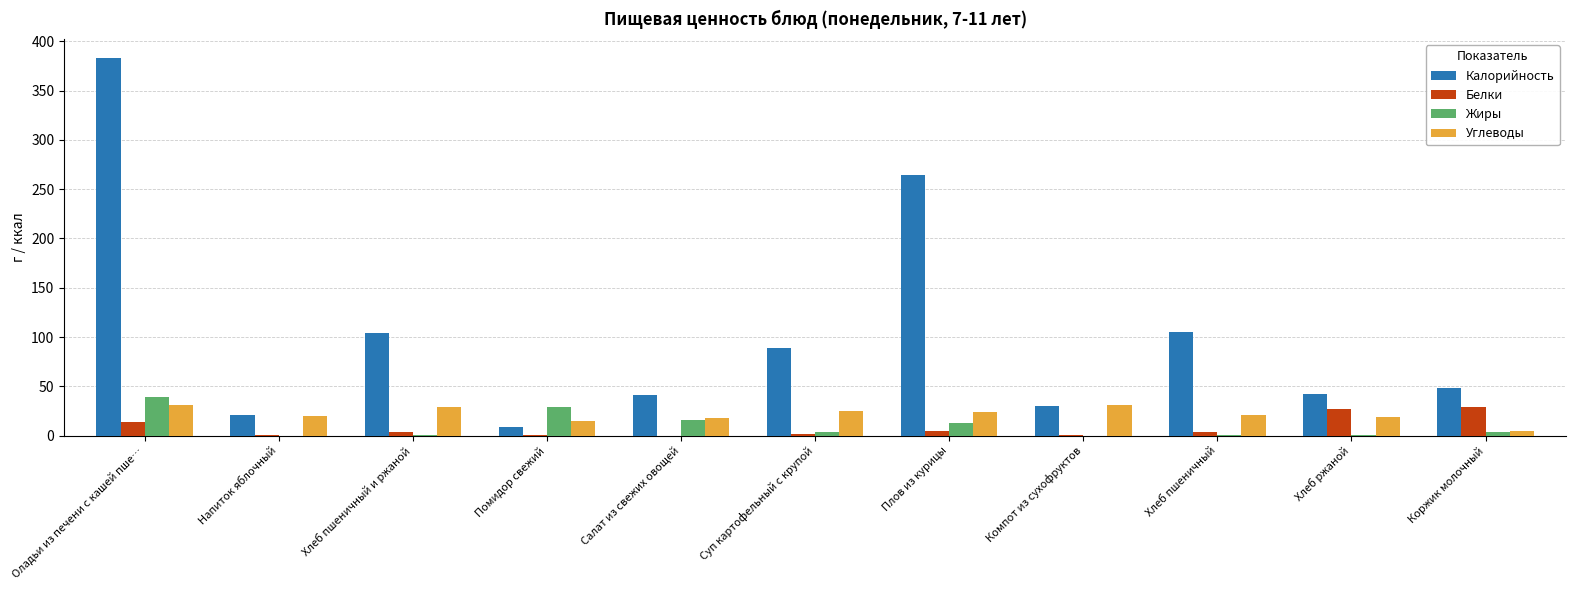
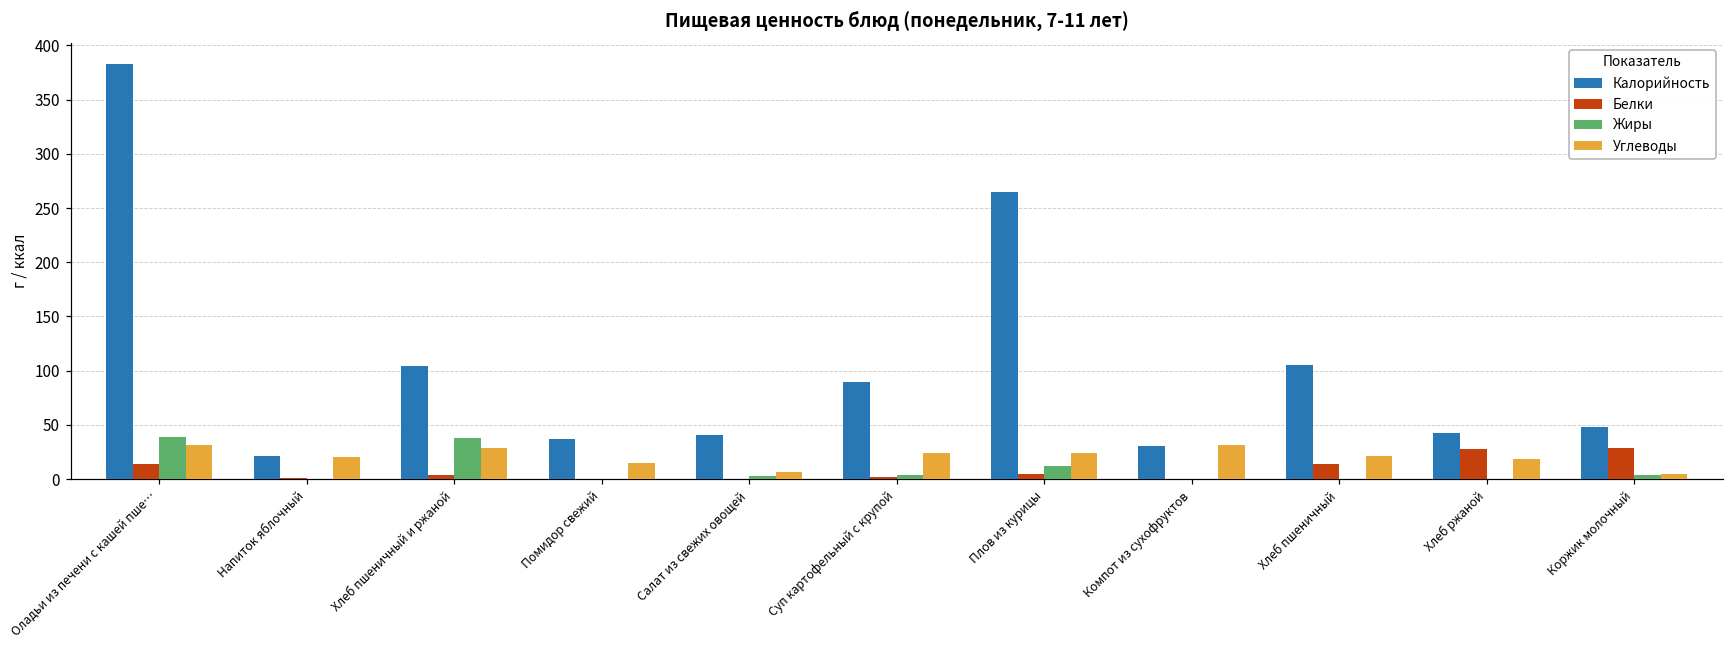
  {
    "Калорийность": {
      "Оладьи из печени с кашей пше…": 380,
      "Напиток яблочный": 20,
      "Хлеб пшеничный и ржаной": 100,
-     "Помидор свежий": 10,
+     "Помидор свежий": 40,
      "Салат из свежих овощей": 40,
      "Суп картофельный с крупой": 90,
      "Плов из курицы": 260,
      "Компот из сухофруктов": 30,
      "Хлеб пшеничный": 110,
      "Хлеб ржаной": 40,
      "Коржик молочный": 50
    },
    "Белки": {
      "Оладьи из печени с кашей пше…": 10,
      "Хлеб пшеничный и ржаной": 0,
      "Плов из курицы": 0,
-     "Хлеб пшеничный": 0,
+     "Хлеб пшеничный": 10,
      "Хлеб ржаной": 30,
      "Коржик молочный": 30
    },
    "Жиры": {
      "Оладьи из печени с кашей пше…": 40,
      "Напиток яблочный": 0,
-     "Хлеб пшеничный и ржаной": 0,
-     "Помидор свежий": 30,
-     "Салат из свежих овощей": 20,
+     "Хлеб пшеничный и ржаной": 40,
+     "Помидор свежий": 0,
+     "Салат из свежих овощей": 0,
      "Суп картофельный с крупой": 0,
      "Плов из курицы": 10,
      "Компот из сухофруктов": 0,
      "Коржик молочный": 0
    },
    "Углеводы": {
      "Оладьи из печени с кашей пше…": 30,
      "Напиток яблочный": 20,
      "Хлеб пшеничный и ржаной": 30,
      "Помидор свежий": 20,
-     "Салат из свежих овощей": 20,
+     "Салат из свежих овощей": 10,
      "Суп картофельный с крупой": 20,
      "Плов из курицы": 20,
      "Компот из сухофруктов": 30,
      "Хлеб пшеничный": 20,
      "Хлеб ржаной": 20,
      "Коржик молочный": 0
    }
  }
